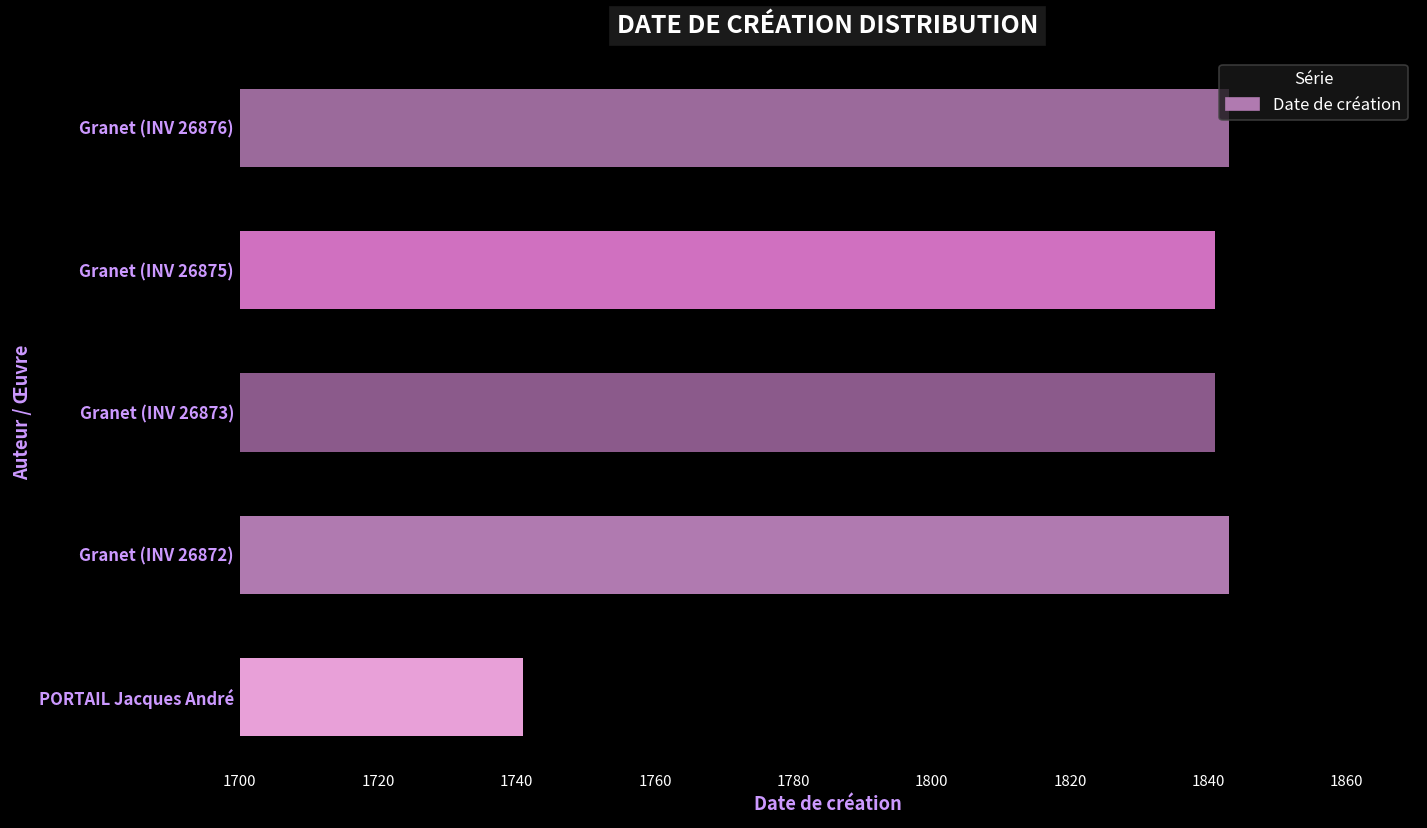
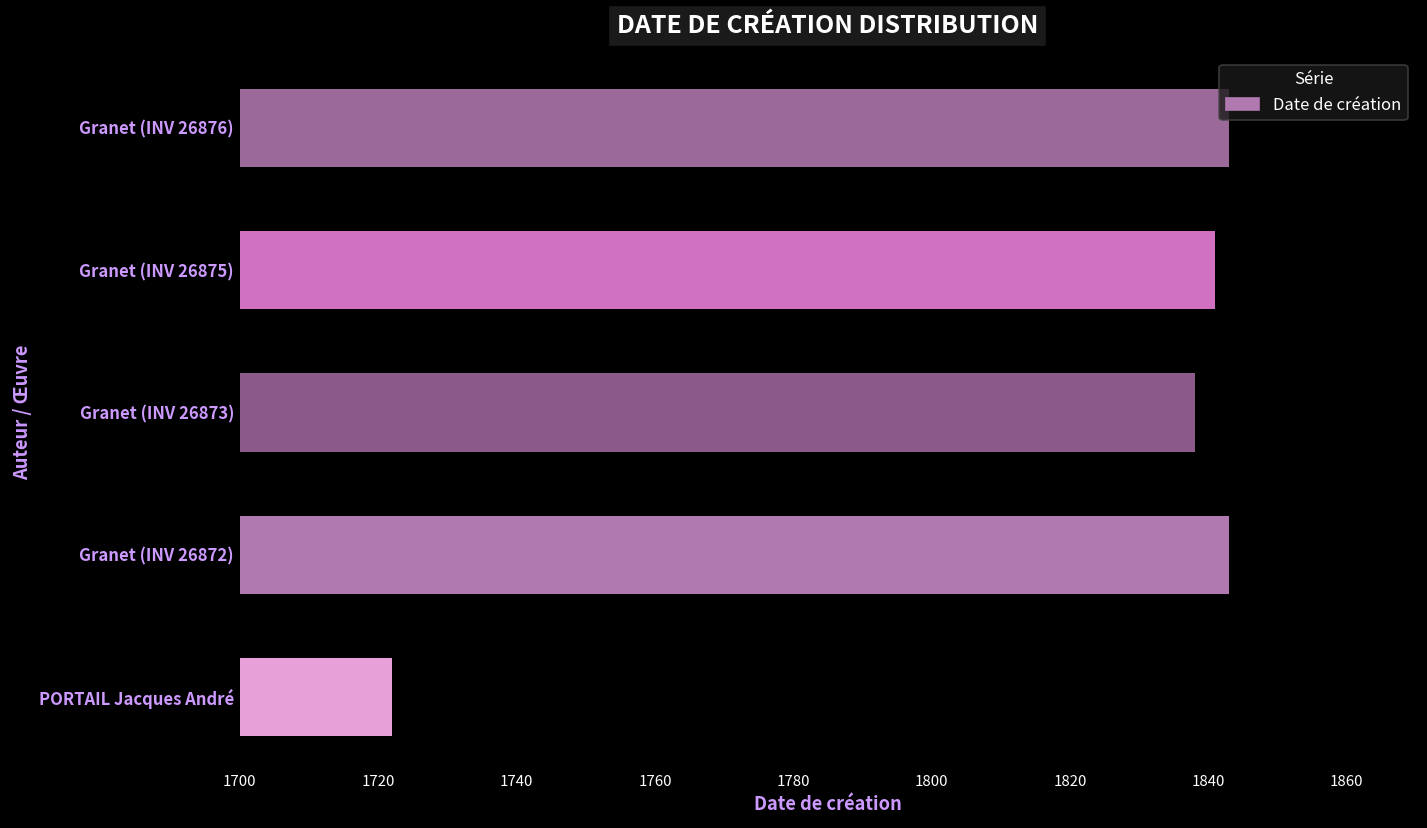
  {
    "Granet (INV 26876)": 1843,
    "Granet (INV 26875)": 1841,
-   "Granet (INV 26873)": 1841,
+   "Granet (INV 26873)": 1838,
    "Granet (INV 26872)": 1843,
-   "PORTAIL Jacques André": 1741
+   "PORTAIL Jacques André": 1722
  }
